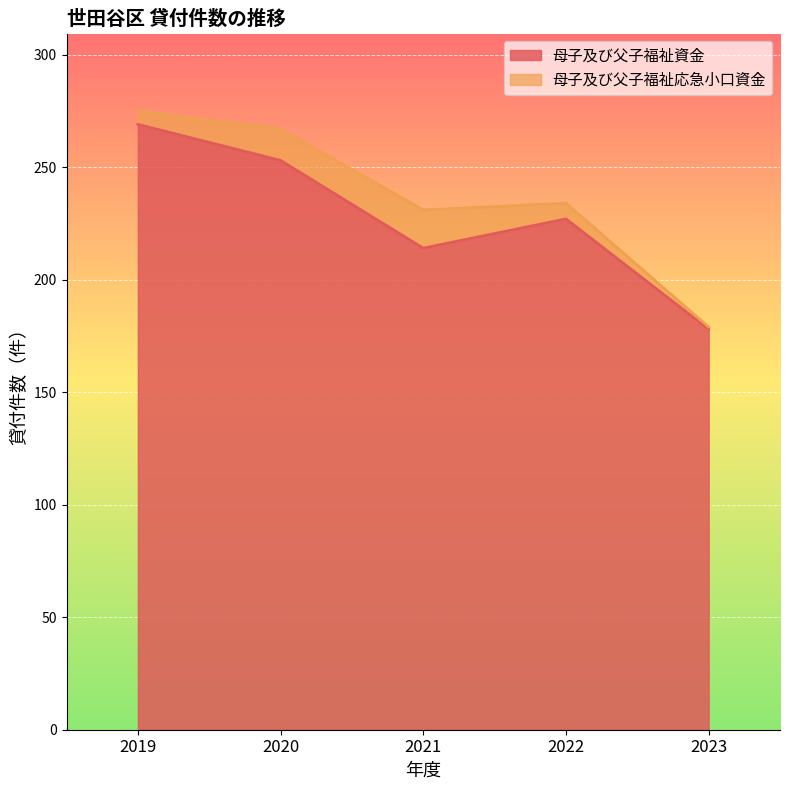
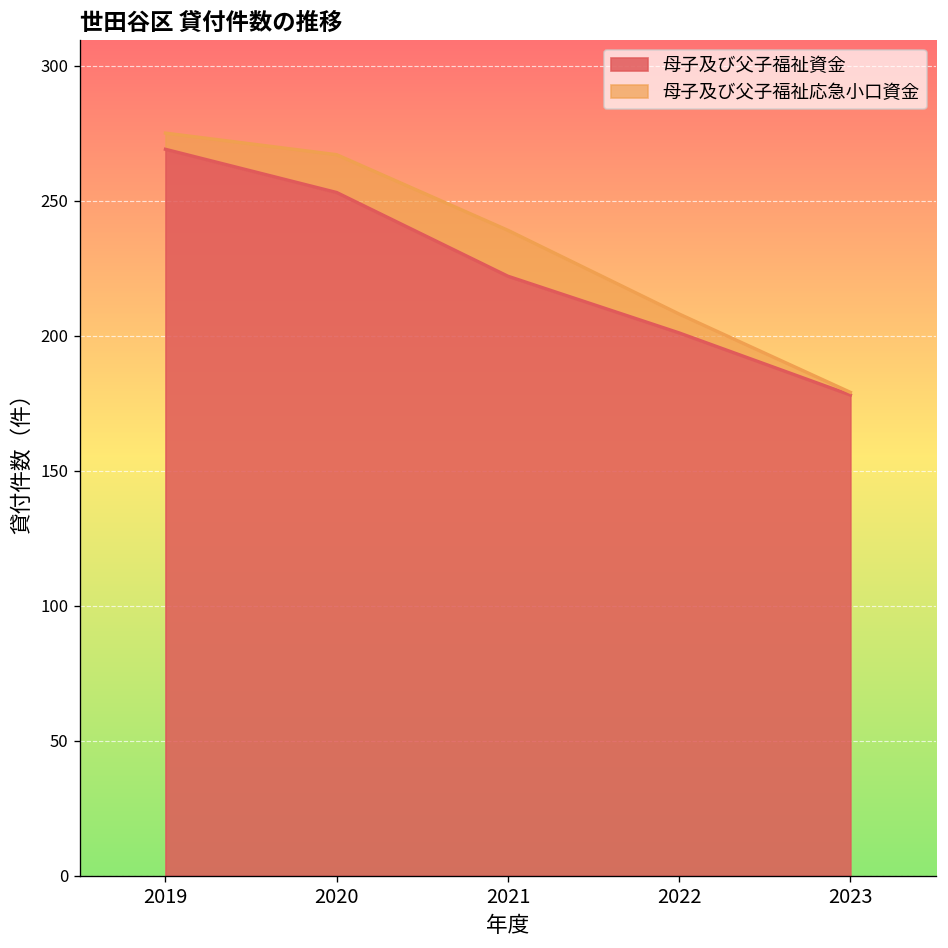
  {
    "母子及び父子福祉資金": {
      "2019": 269,
      "2020": 253,
-     "2021": 214,
-     "2022": 227
+     "2021": 222,
+     "2022": 201
    },
    "母子及び父子福祉応急小口資金": {
      "2019": 6,
      "2020": 14,
      "2021": 17,
      "2022": 7
    }
  }
